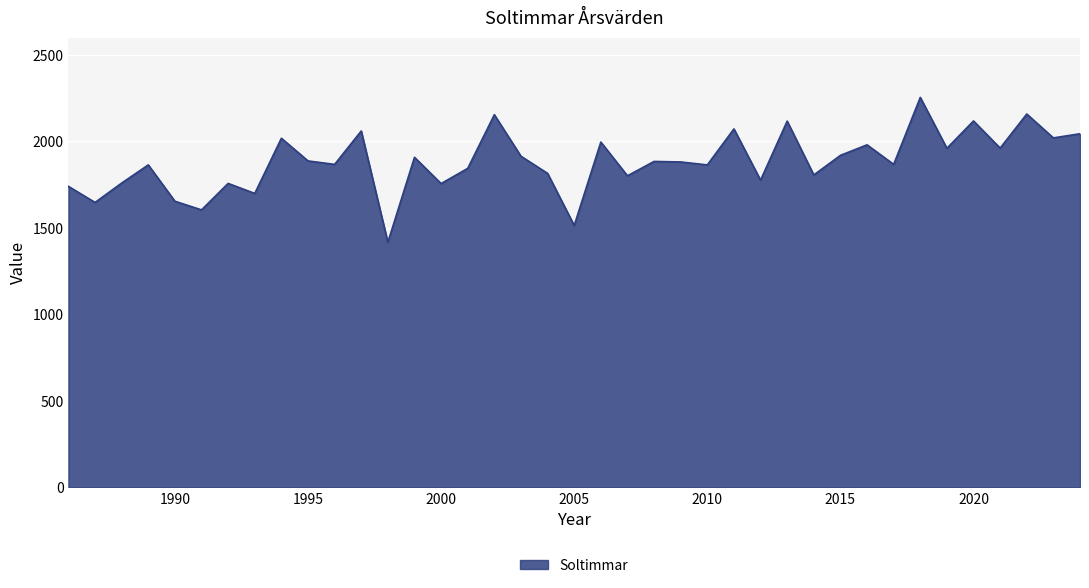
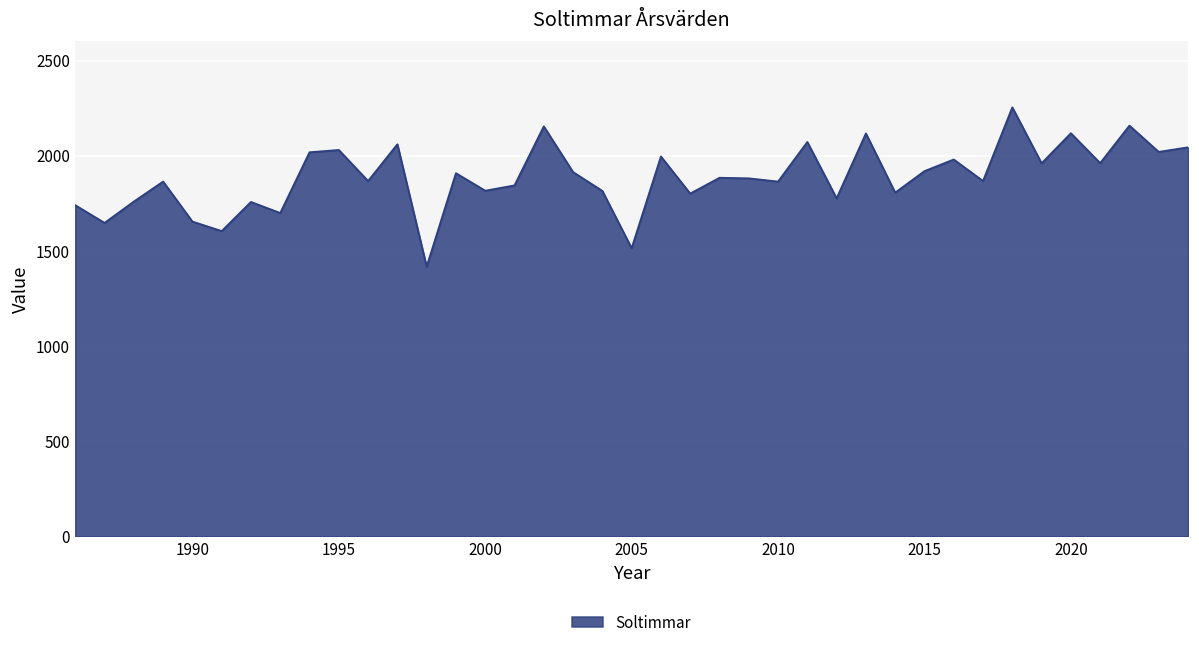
  {
    "1990": 1650,
-   "1995": 1890,
-   "2000": 1760,
+   "1995": 2030,
+   "2000": 1820,
    "2005": 1510,
    "2010": 1860,
    "2015": 1920,
    "2020": 2120
  }
